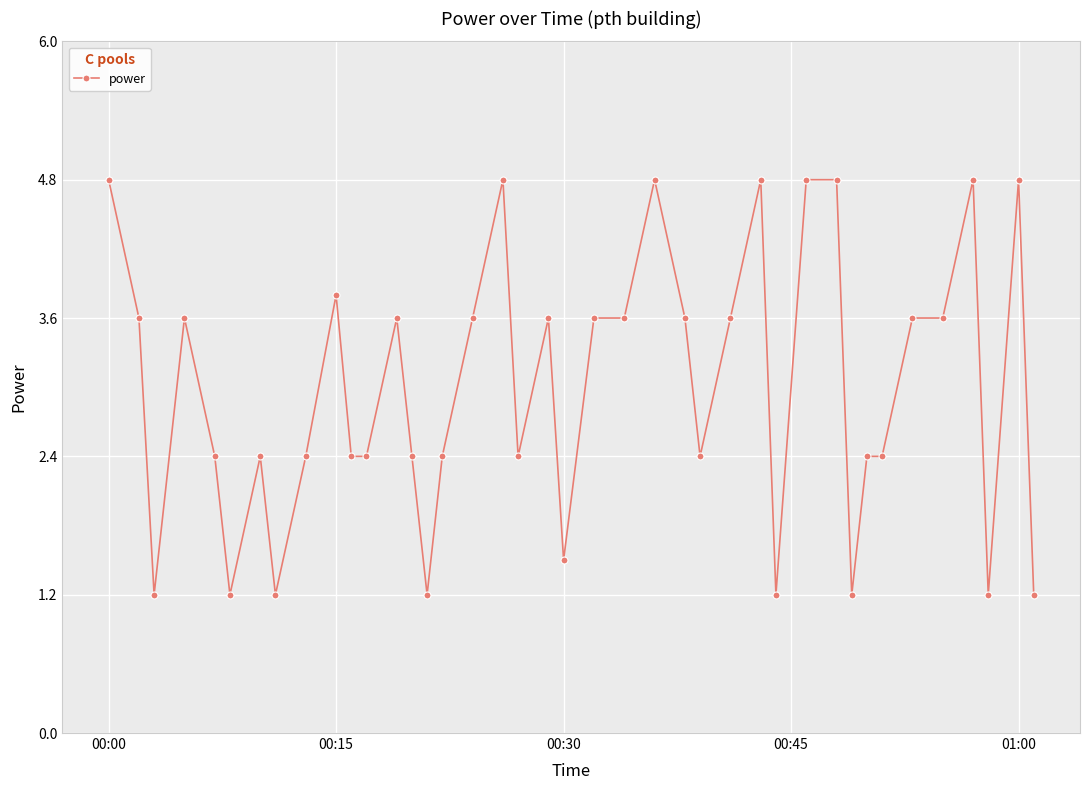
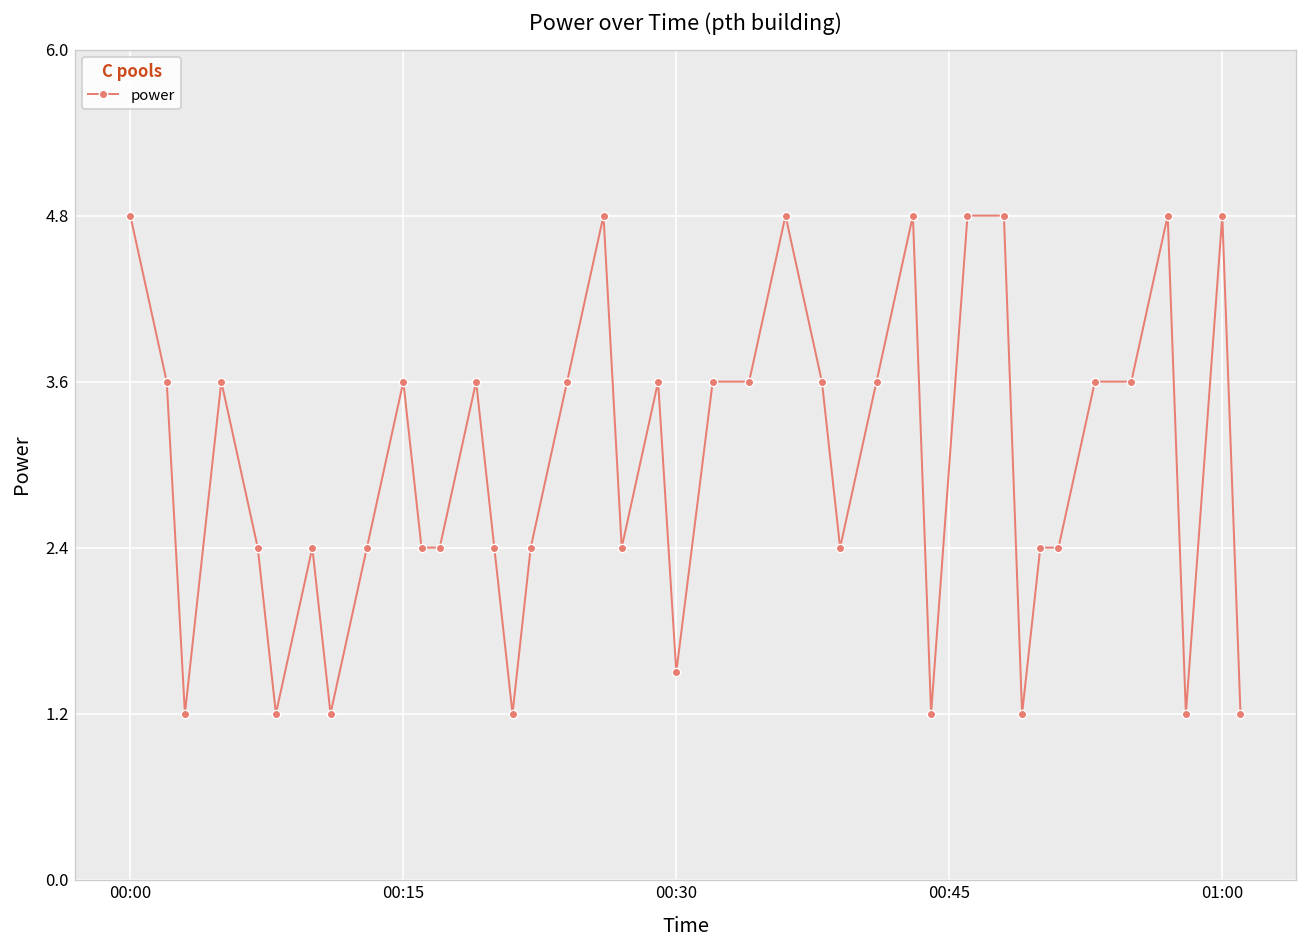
  {
    "00:00": 4.8,
-   "00:15": 3.8,
+   "00:15": 3.6,
    "00:30": 1.5,
    "01:00": 4.8
  }
